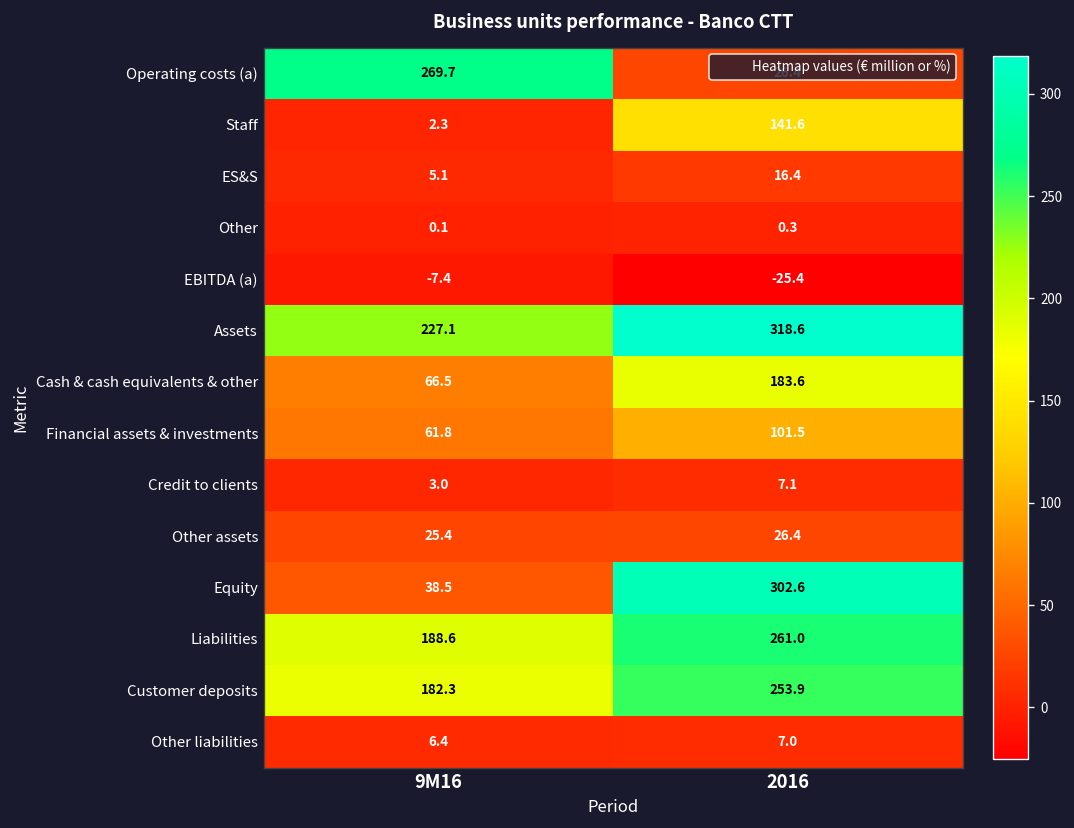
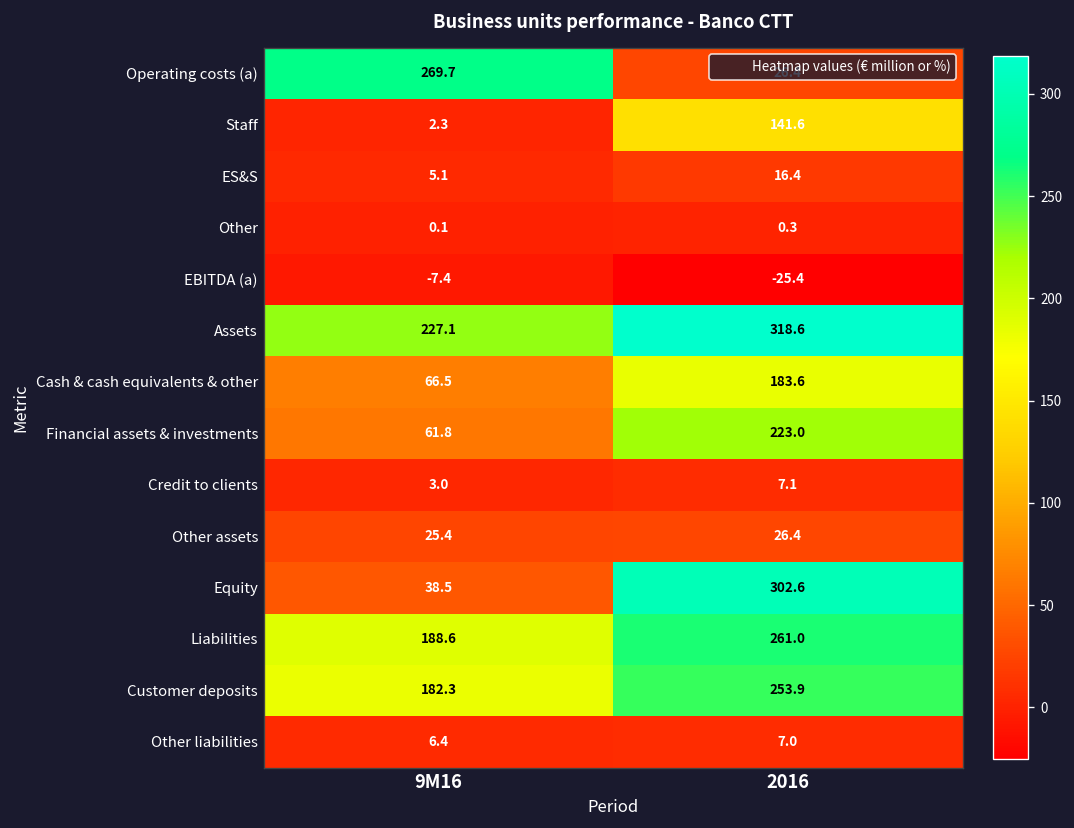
  {
    "Operating costs (a)": {
      "9M16": 269.7
    },
    "Staff": {
      "9M16": 2.3,
      "2016": 141.6
    },
    "ES&S": {
      "9M16": 5.1,
      "2016": 16.4
    },
    "Other": {
      "9M16": 0.1,
      "2016": 0.3
    },
    "EBITDA (a)": {
      "9M16": -7.4,
      "2016": -25.4
    },
    "Assets": {
      "9M16": 227.1,
      "2016": 318.6
    },
    "Cash & cash equivalents & other": {
      "9M16": 66.5,
      "2016": 183.6
    },
    "Financial assets & investments": {
      "9M16": 61.8,
-     "2016": 101.5
+     "2016": 223.0
    },
    "Credit to clients": {
      "9M16": 3.0,
      "2016": 7.1
    },
    "Other assets": {
      "9M16": 25.4,
      "2016": 26.4
    },
    "Equity": {
      "9M16": 38.5,
      "2016": 302.6
    },
    "Liabilities": {
      "9M16": 188.6,
      "2016": 261.0
    },
    "Customer deposits": {
      "9M16": 182.3,
      "2016": 253.9
    },
    "Other liabilities": {
      "9M16": 6.4,
      "2016": 7.0
    }
  }
